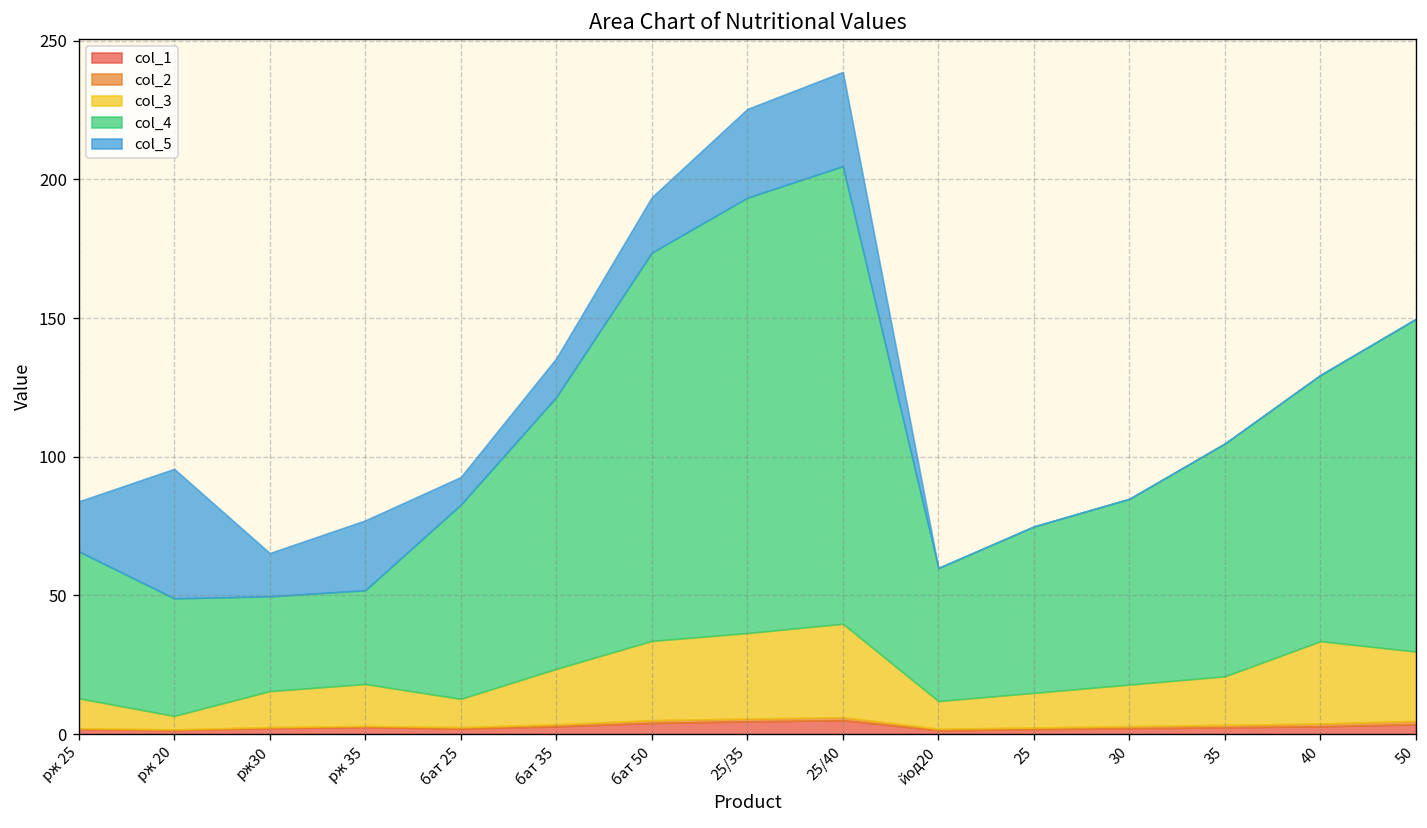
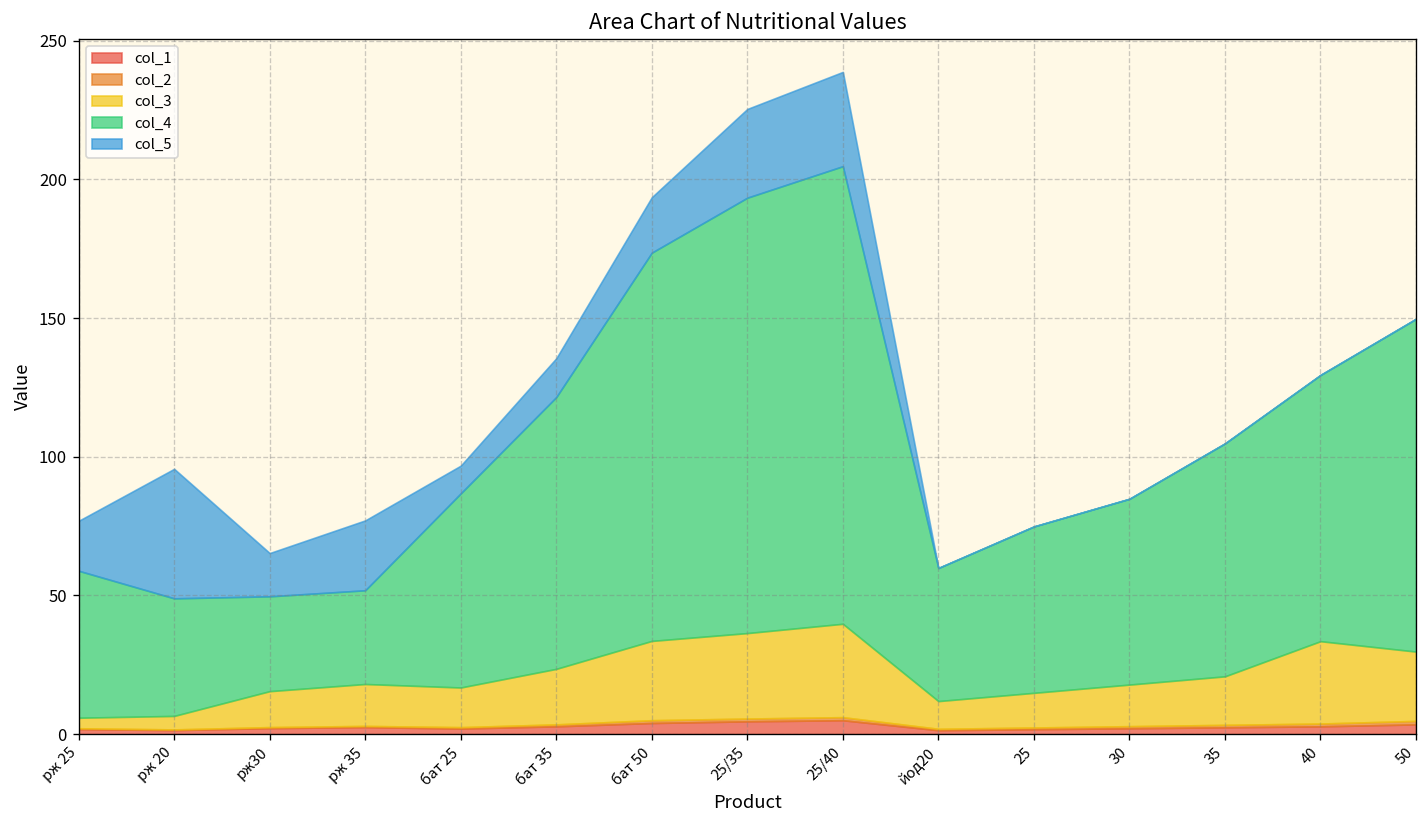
  {
    "col_3": {
-     "рж 25": 11,
+     "рж 25": 4,
      "рж 20": 5,
      "рж30": 13,
      "рж 35": 15,
-     "бат 25": 10,
+     "бат 25": 14,
      "бат 35": 20,
      "бат 50": 29,
      "25/35": 31,
      "25/40": 34,
      "йод20": 10,
      "25": 13,
      "30": 15,
      "35": 18,
      "40": 30,
      "50": 25
    },
    "col_4": {
      "рж 25": 53,
      "рж 20": 42,
      "рж30": 34,
      "рж 35": 34,
      "бат 25": 70,
      "бат 35": 98,
      "бат 50": 140,
      "25/35": 157,
      "25/40": 165
    },
    "col_5": {
      "рж 25": 18,
      "рж 20": 47,
      "рж30": 16,
      "рж 35": 25,
      "бат 25": 10,
      "бат 35": 14,
      "бат 50": 20,
      "25/35": 32,
      "25/40": 34
    }
  }
